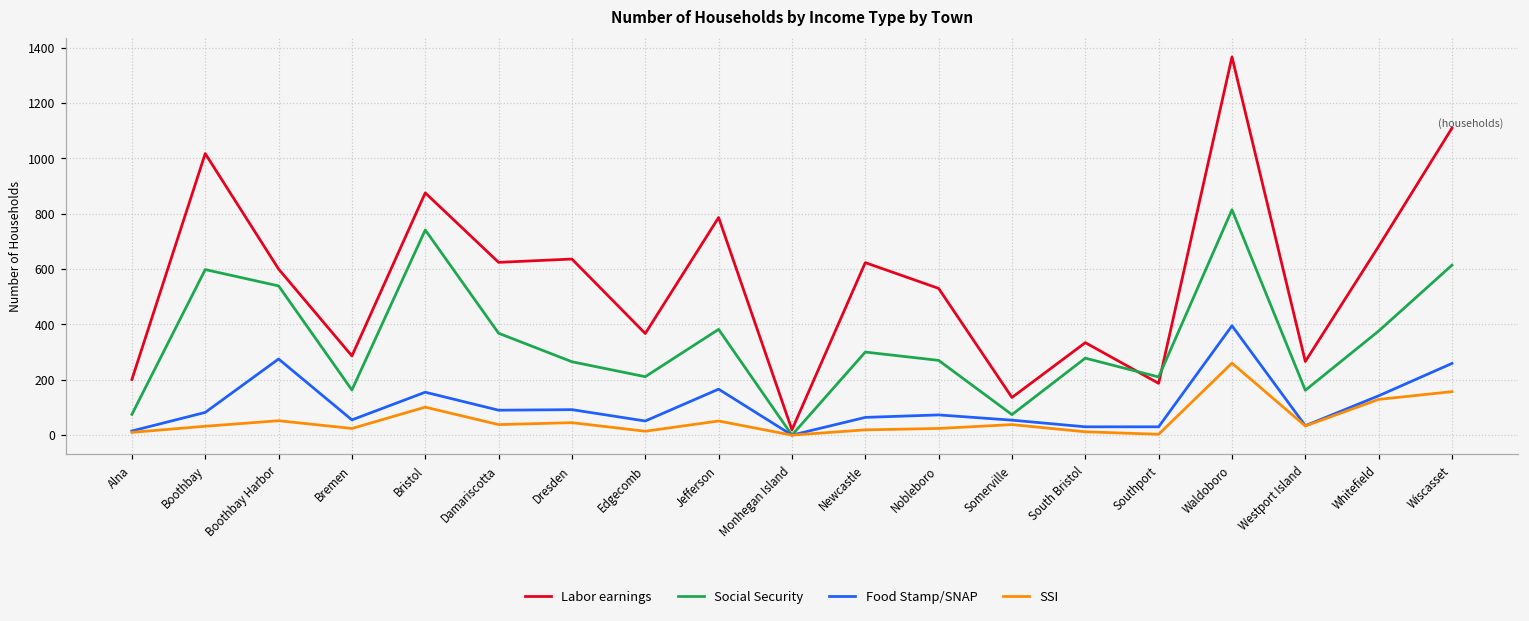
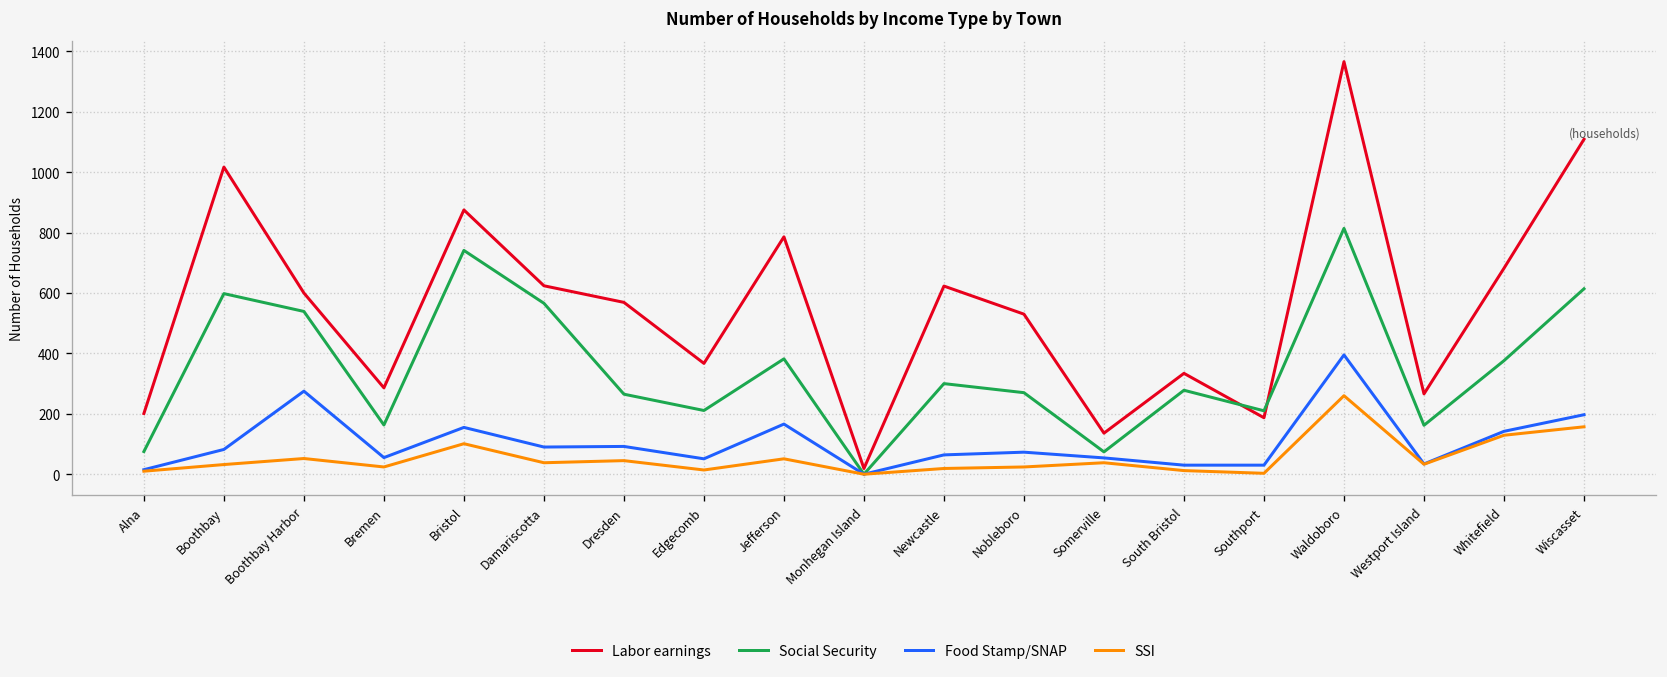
  {
    "Labor earnings": {
      "Alna": 200,
      "Boothbay": 1020,
      "Boothbay Harbor": 600,
      "Bremen": 290,
      "Bristol": 880,
      "Damariscotta": 620,
-     "Dresden": 640,
+     "Dresden": 570,
      "Edgecomb": 370,
      "Jefferson": 790,
      "Monhegan Island": 20,
      "Newcastle": 620,
      "Nobleboro": 530,
      "Somerville": 140,
      "South Bristol": 330,
      "Southport": 190,
      "Waldoboro": 1370,
      "Westport Island": 270,
      "Whitefield": 680,
      "Wiscasset": 1110
    },
    "Social Security": {
      "Alna": 80,
      "Boothbay": 600,
      "Boothbay Harbor": 540,
      "Bremen": 160,
      "Bristol": 740,
-     "Damariscotta": 370,
+     "Damariscotta": 570,
      "Dresden": 270,
      "Edgecomb": 210,
      "Jefferson": 380,
      "Newcastle": 300,
      "Nobleboro": 270,
      "Somerville": 70,
      "South Bristol": 280,
      "Southport": 210,
      "Waldoboro": 810,
      "Westport Island": 160,
      "Whitefield": 380,
      "Wiscasset": 610
    },
    "Food Stamp/SNAP": {
      "Boothbay": 80,
      "Boothbay Harbor": 280,
      "Bremen": 60,
      "Bristol": 160,
      "Damariscotta": 90,
      "Dresden": 90,
      "Edgecomb": 50,
      "Jefferson": 170,
      "Newcastle": 60,
      "Nobleboro": 70,
      "Somerville": 50,
      "South Bristol": 30,
      "Southport": 30,
      "Waldoboro": 400,
      "Whitefield": 140,
-     "Wiscasset": 260
+     "Wiscasset": 200
    },
    "SSI": {
      "Boothbay": 30,
      "Boothbay Harbor": 50,
      "Bremen": 20,
      "Bristol": 100,
      "Damariscotta": 40,
      "Dresden": 50,
      "Edgecomb": 10,
      "Jefferson": 50,
      "Newcastle": 20,
      "Nobleboro": 20,
      "Somerville": 40,
      "South Bristol": 10,
      "Southport": 0,
      "Waldoboro": 260,
      "Whitefield": 130,
      "Wiscasset": 160
    }
  }
